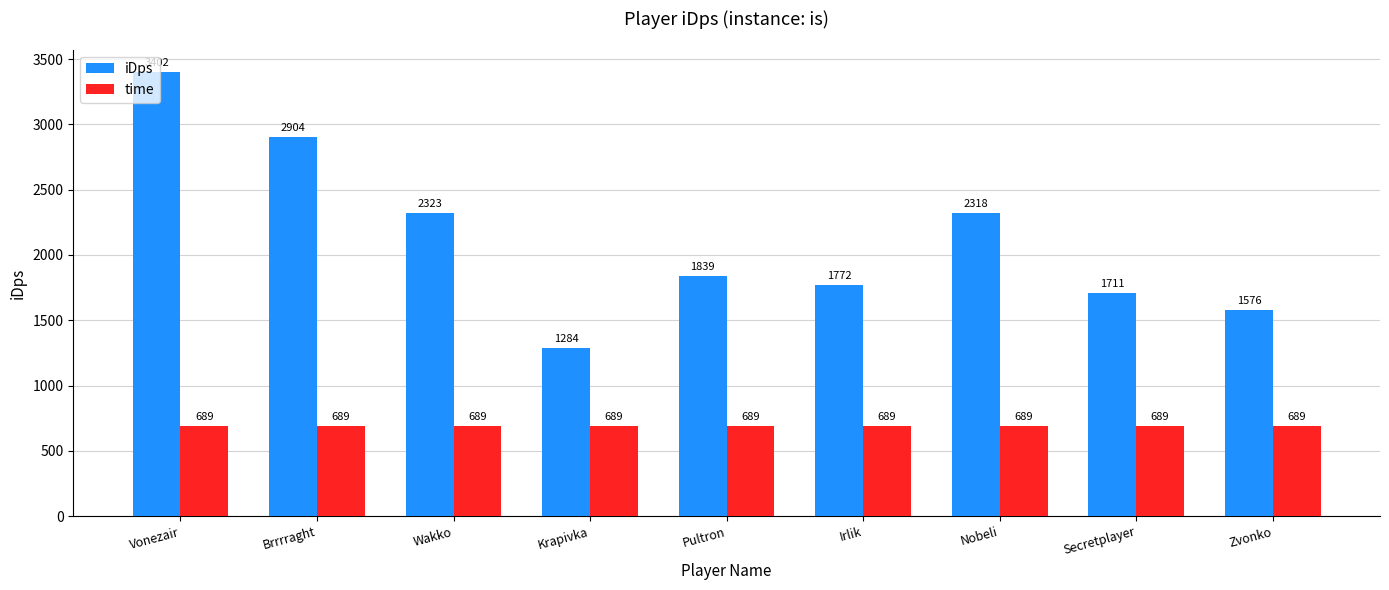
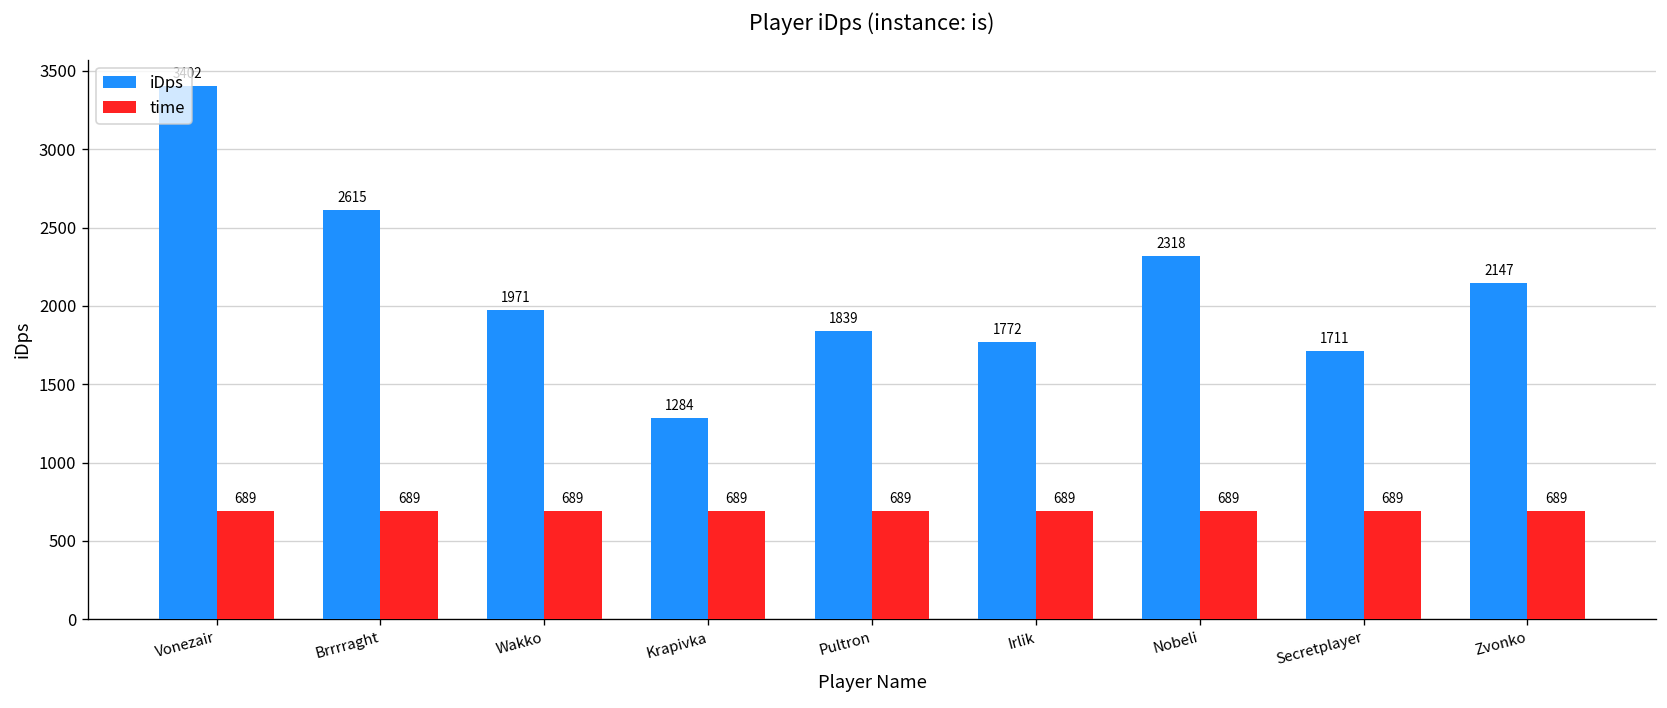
  {
    "iDps": {
-     "Brrrraght": 2904,
-     "Wakko": 2323,
+     "Brrrraght": 2615,
+     "Wakko": 1971,
      "Krapivka": 1284,
      "Pultron": 1839,
      "Irlik": 1772,
      "Nobeli": 2318,
      "Secretplayer": 1711,
-     "Zvonko": 1576
+     "Zvonko": 2147
    },
    "time": {
      "Vonezair": 689,
      "Brrrraght": 689,
      "Wakko": 689,
      "Krapivka": 689,
      "Pultron": 689,
      "Irlik": 689,
      "Nobeli": 689,
      "Secretplayer": 689,
      "Zvonko": 689
    }
  }
